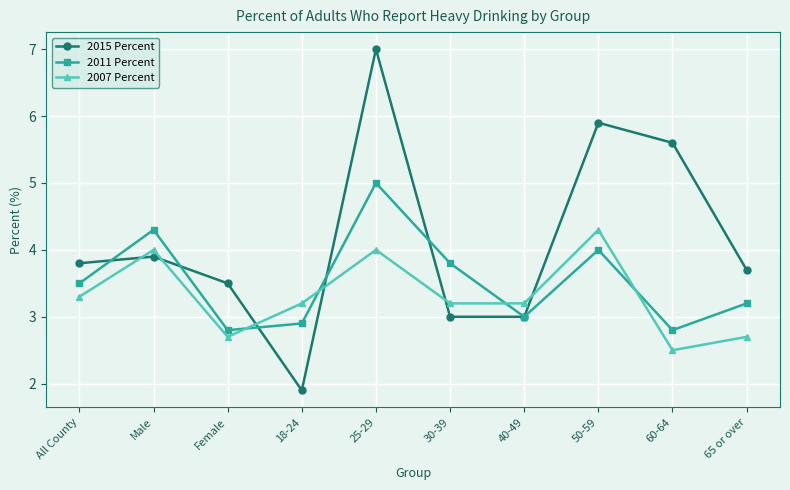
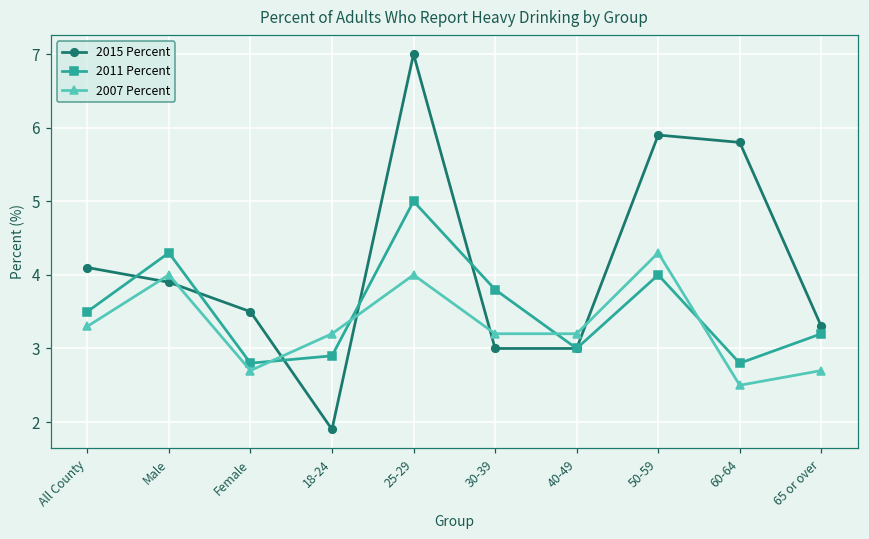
  {
    "2015 Percent": {
-     "All County": 3.8,
+     "All County": 4.1,
      "Male": 3.9,
      "Female": 3.5,
      "18-24": 1.9,
      "25-29": 7.0,
      "30-39": 3.0,
      "50-59": 5.9,
-     "60-64": 5.6,
-     "65 or over": 3.7
+     "60-64": 5.8,
+     "65 or over": 3.3
    }
  }
